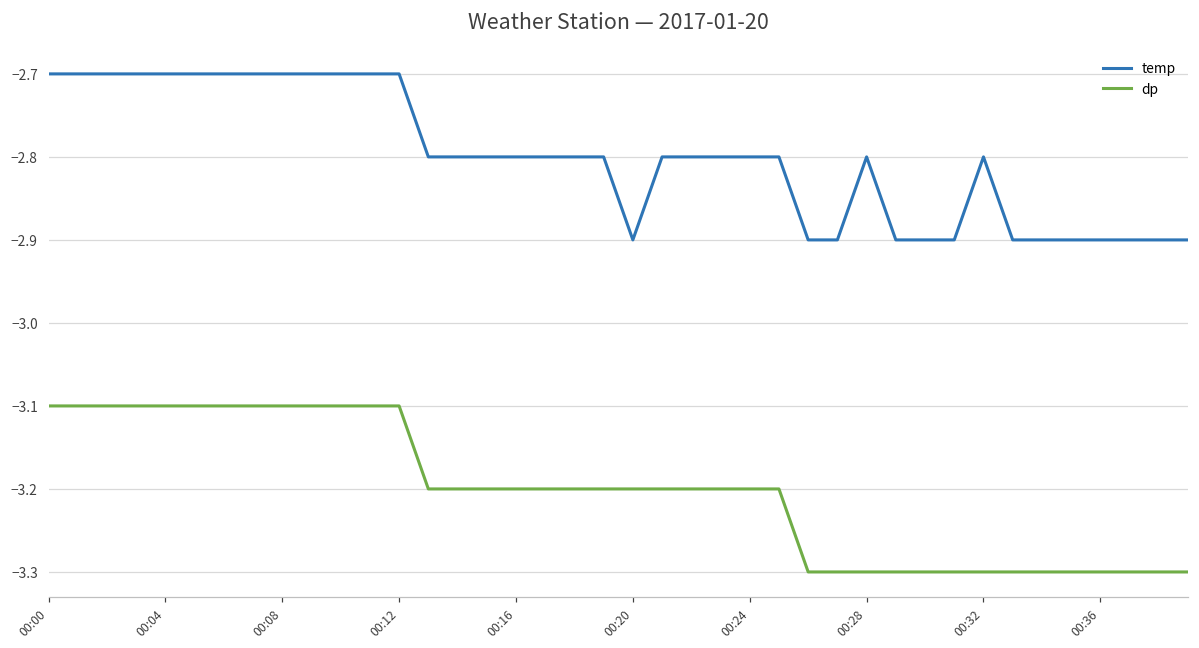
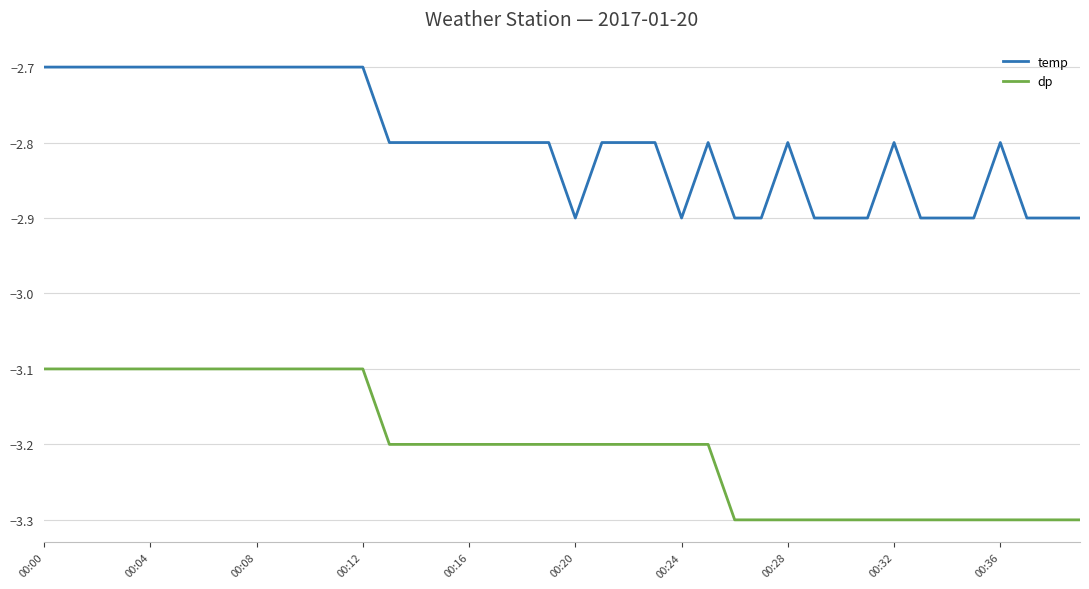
  {
    "temp": {
      "00:00": -2.7,
      "00:04": -2.7,
      "00:08": -2.7,
      "00:12": -2.7,
      "00:16": -2.8,
      "00:20": -2.9,
-     "00:24": -2.8,
+     "00:24": -2.9,
      "00:28": -2.8,
      "00:32": -2.8,
-     "00:36": -2.9
+     "00:36": -2.8
    },
    "dp": {
      "00:00": -3.1,
      "00:04": -3.1,
      "00:08": -3.1,
      "00:12": -3.1,
      "00:16": -3.2,
      "00:20": -3.2,
      "00:24": -3.2,
      "00:28": -3.3,
      "00:32": -3.3,
      "00:36": -3.3
    }
  }
